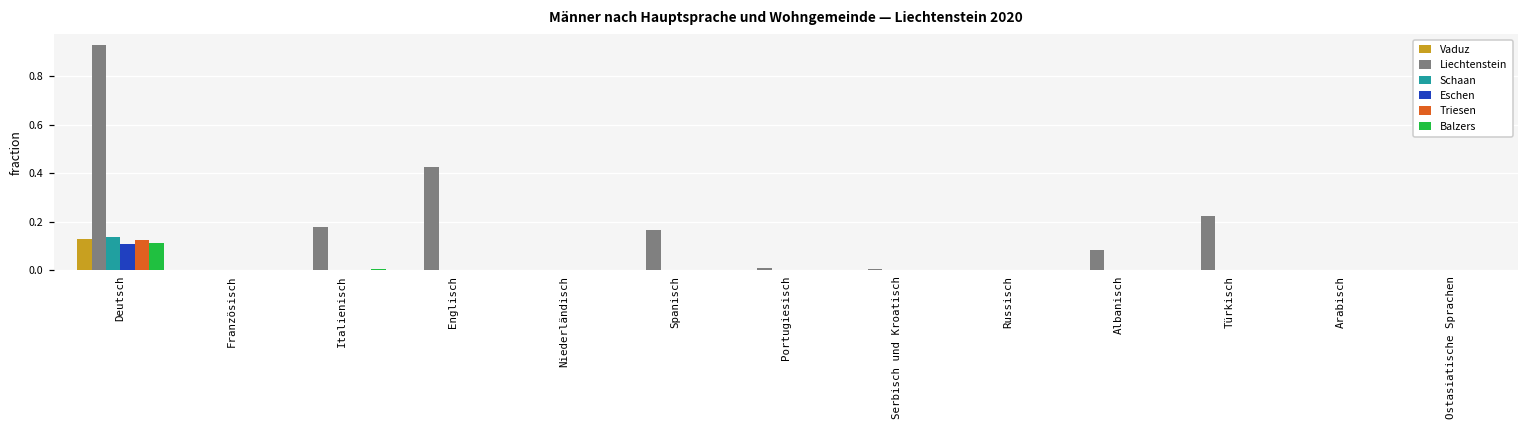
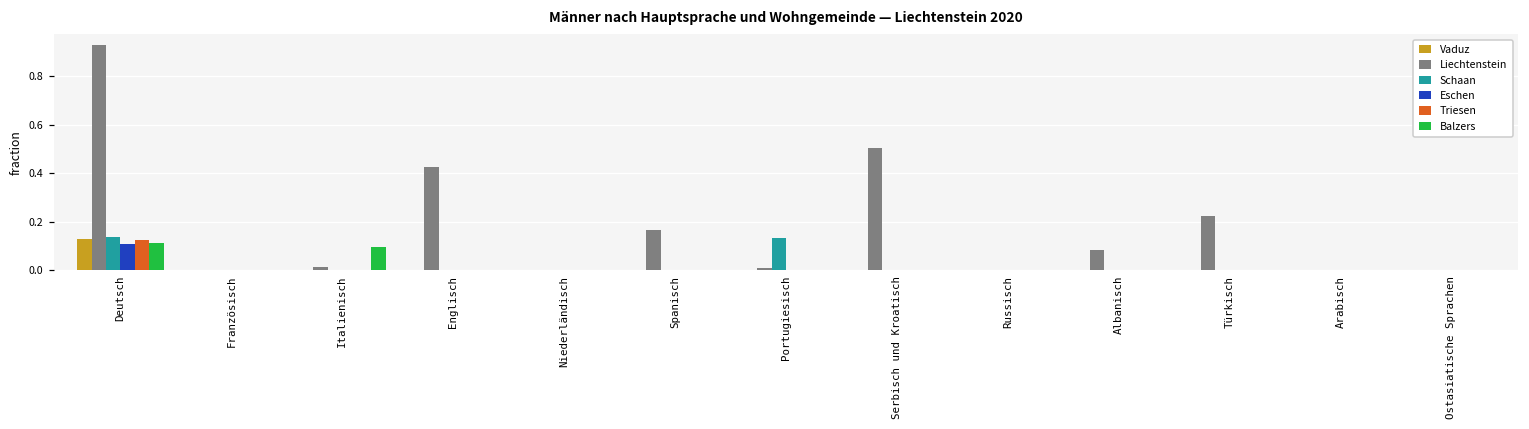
  {
    "Vaduz": {
      "Deutsch": 0.13
    },
    "Liechtenstein": {
      "Deutsch": 0.93,
-     "Italienisch": 0.18,
+     "Italienisch": 0.02,
      "Englisch": 0.43,
      "Spanisch": 0.17,
-     "Serbisch und Kroatisch": 0.01,
+     "Serbisch und Kroatisch": 0.50,
      "Albanisch": 0.08,
      "Türkisch": 0.22
    },
    "Schaan": {
      "Deutsch": 0.14,
-     "Portugiesisch": 0.00
+     "Portugiesisch": 0.13
    },
    "Eschen": {
      "Deutsch": 0.11,
      "Französisch": 0.00,
      "Niederländisch": 0.00
    },
    "Triesen": {
      "Deutsch": 0.13
    },
    "Balzers": {
      "Deutsch": 0.11,
-     "Italienisch": 0.00
+     "Italienisch": 0.10
    }
  }
